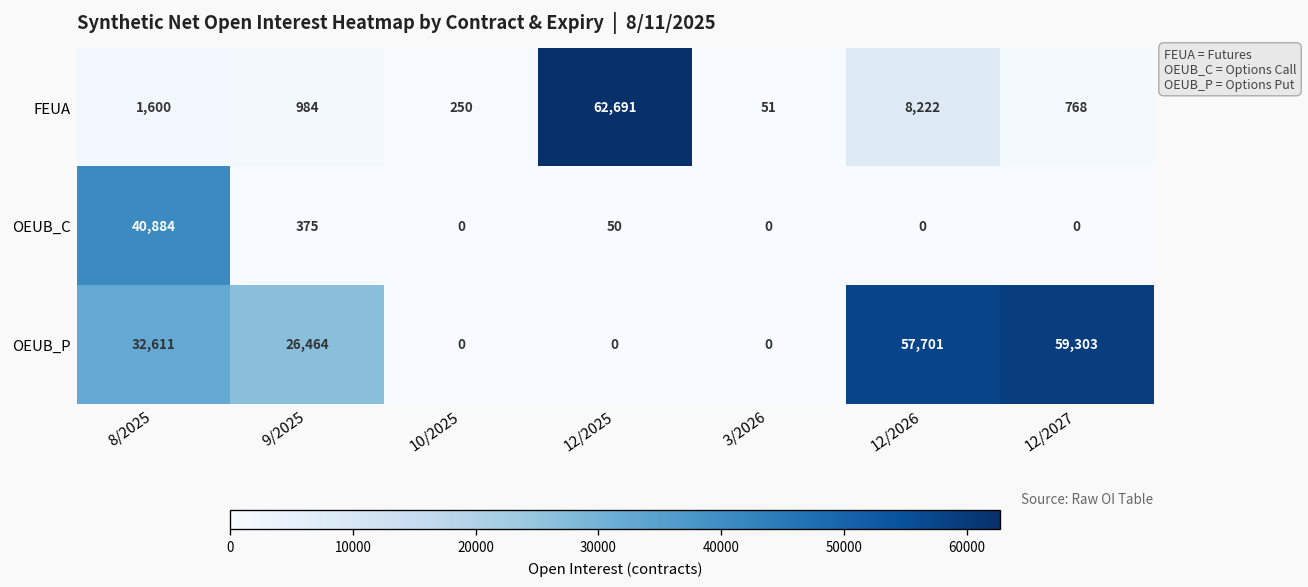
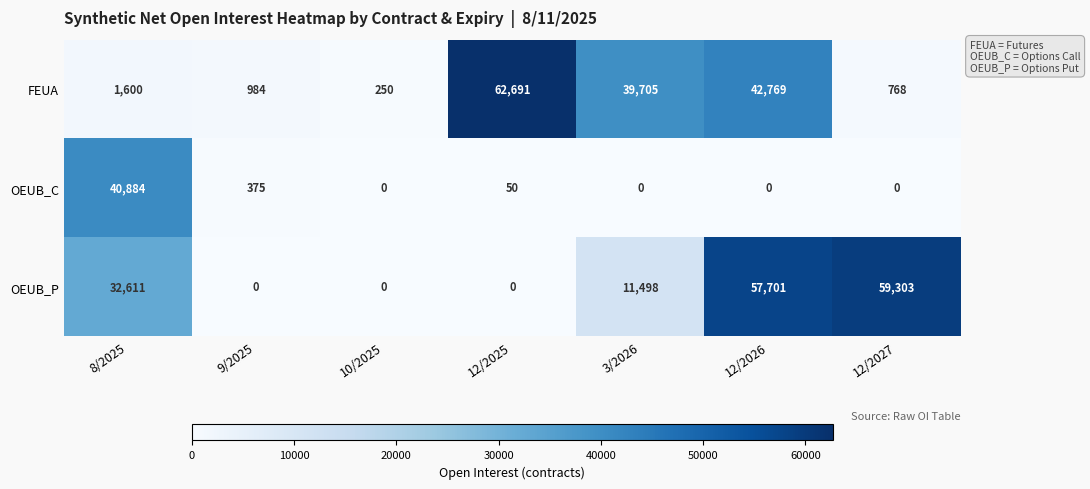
  {
    "FEUA": {
      "8/2025": "1,600",
      "9/2025": "984",
      "10/2025": "250",
      "12/2025": "62,691",
-     "3/2026": "51",
-     "12/2026": "8,222",
+     "3/2026": "39,705",
+     "12/2026": "42,769",
      "12/2027": "768"
    },
    "OEUB_C": {
      "8/2025": "40,884",
      "9/2025": "375",
      "10/2025": "0",
      "12/2025": "50",
      "3/2026": "0",
      "12/2026": "0",
      "12/2027": "0"
    },
    "OEUB_P": {
      "8/2025": "32,611",
-     "9/2025": "26,464",
+     "9/2025": "0",
      "10/2025": "0",
      "12/2025": "0",
-     "3/2026": "0",
+     "3/2026": "11,498",
      "12/2026": "57,701",
      "12/2027": "59,303"
    }
  }
